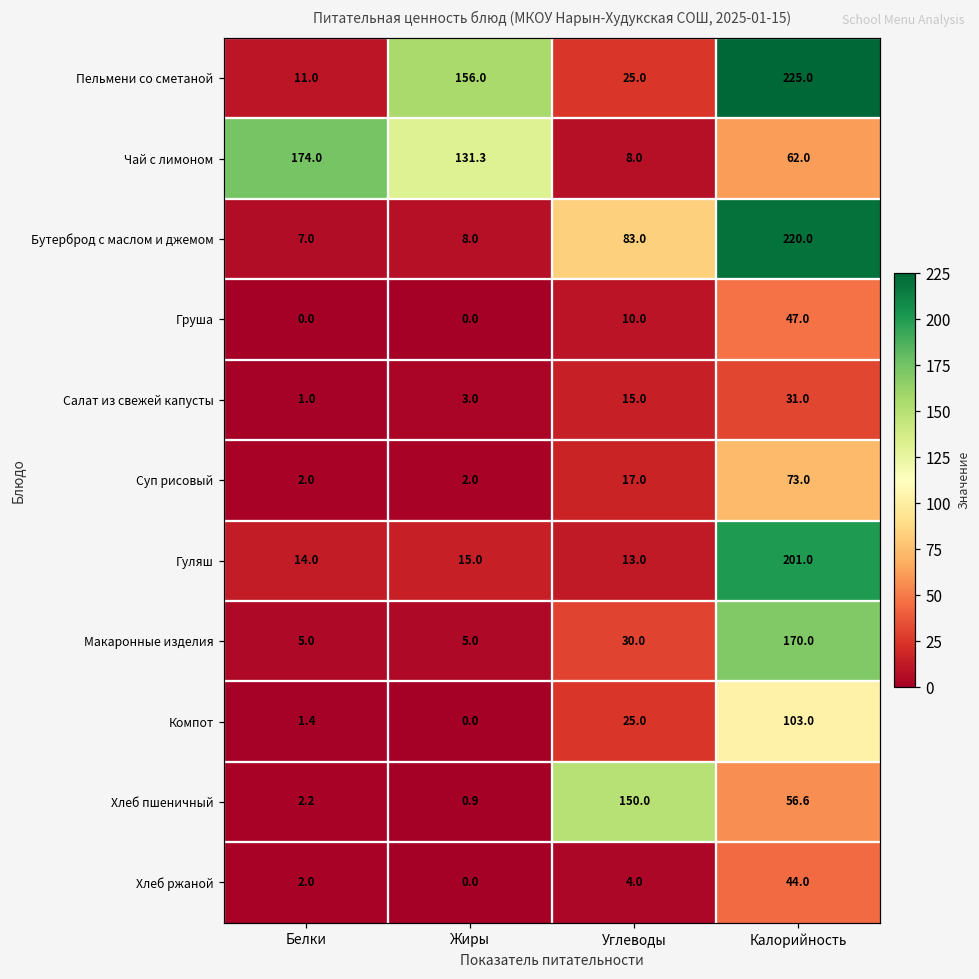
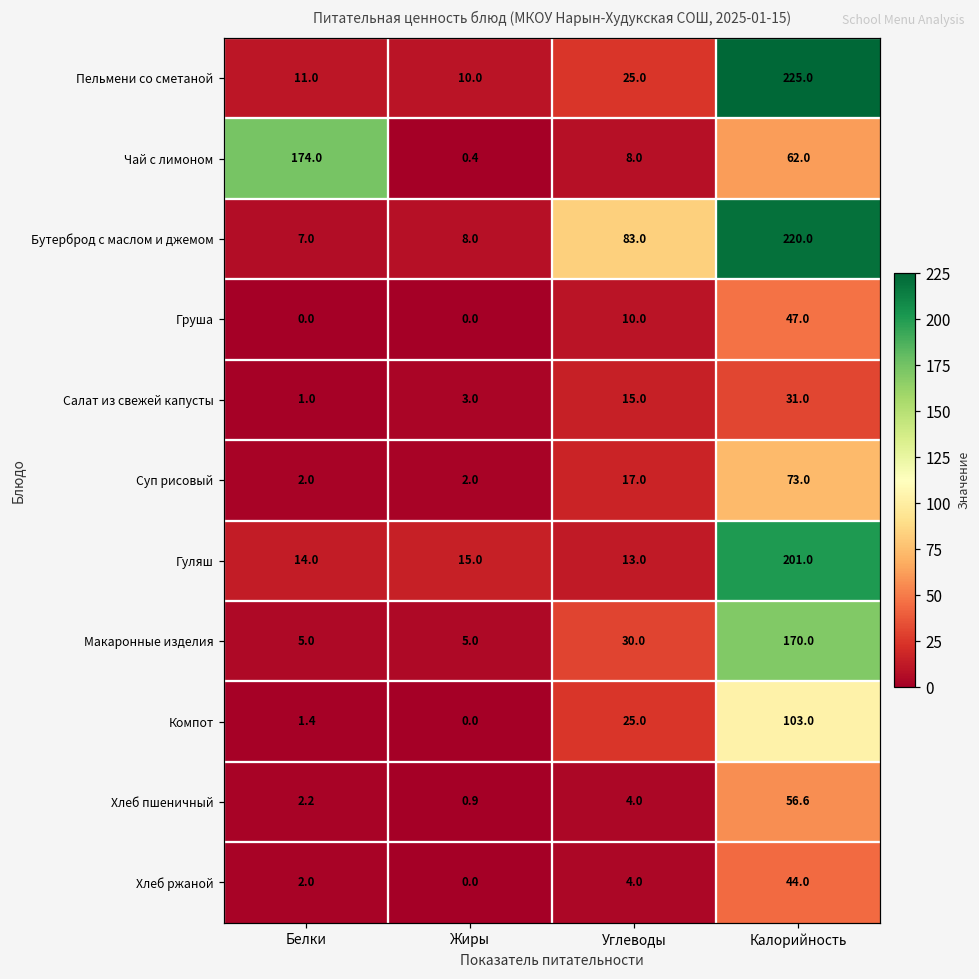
  {
    "Пельмени со сметаной": {
      "Белки": 11.0,
-     "Жиры": 156.0,
+     "Жиры": 10.0,
      "Углеводы": 25.0,
      "Калорийность": 225.0
    },
    "Чай с лимоном": {
      "Белки": 174.0,
-     "Жиры": 131.3,
+     "Жиры": 0.4,
      "Углеводы": 8.0,
      "Калорийность": 62.0
    },
    "Бутерброд с маслом и джемом": {
      "Белки": 7.0,
      "Жиры": 8.0,
      "Углеводы": 83.0,
      "Калорийность": 220.0
    },
    "Груша": {
      "Белки": 0.0,
      "Жиры": 0.0,
      "Углеводы": 10.0,
      "Калорийность": 47.0
    },
    "Салат из свежей капусты": {
      "Белки": 1.0,
      "Жиры": 3.0,
      "Углеводы": 15.0,
      "Калорийность": 31.0
    },
    "Суп рисовый": {
      "Белки": 2.0,
      "Жиры": 2.0,
      "Углеводы": 17.0,
      "Калорийность": 73.0
    },
    "Гуляш": {
      "Белки": 14.0,
      "Жиры": 15.0,
      "Углеводы": 13.0,
      "Калорийность": 201.0
    },
    "Макаронные изделия": {
      "Белки": 5.0,
      "Жиры": 5.0,
      "Углеводы": 30.0,
      "Калорийность": 170.0
    },
    "Компот": {
      "Белки": 1.4,
      "Жиры": 0.0,
      "Углеводы": 25.0,
      "Калорийность": 103.0
    },
    "Хлеб пшеничный": {
      "Белки": 2.2,
      "Жиры": 0.9,
-     "Углеводы": 150.0,
+     "Углеводы": 4.0,
      "Калорийность": 56.6
    },
    "Хлеб ржаной": {
      "Белки": 2.0,
      "Жиры": 0.0,
      "Углеводы": 4.0,
      "Калорийность": 44.0
    }
  }
